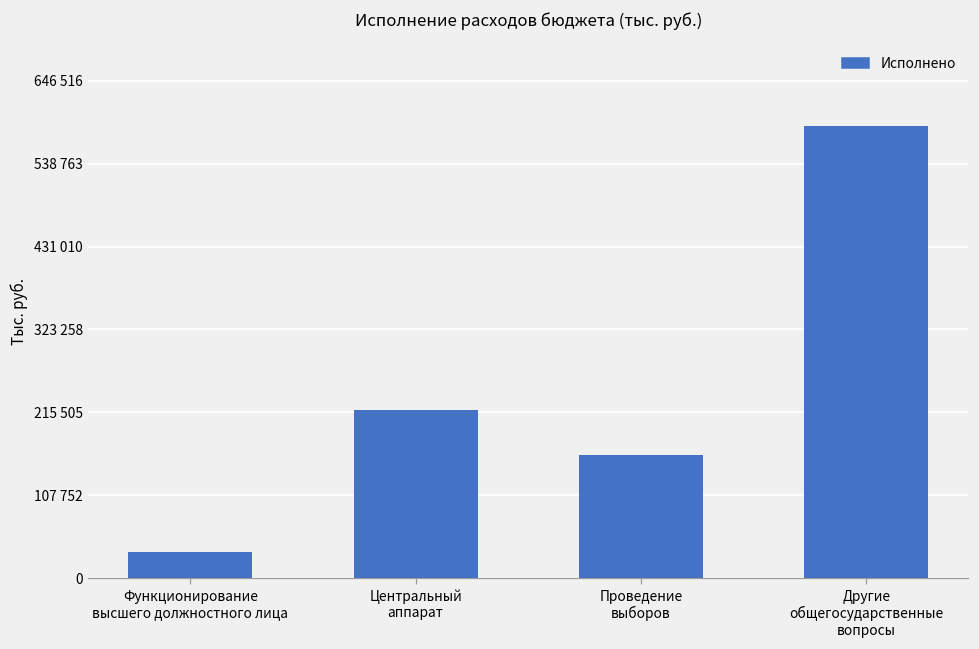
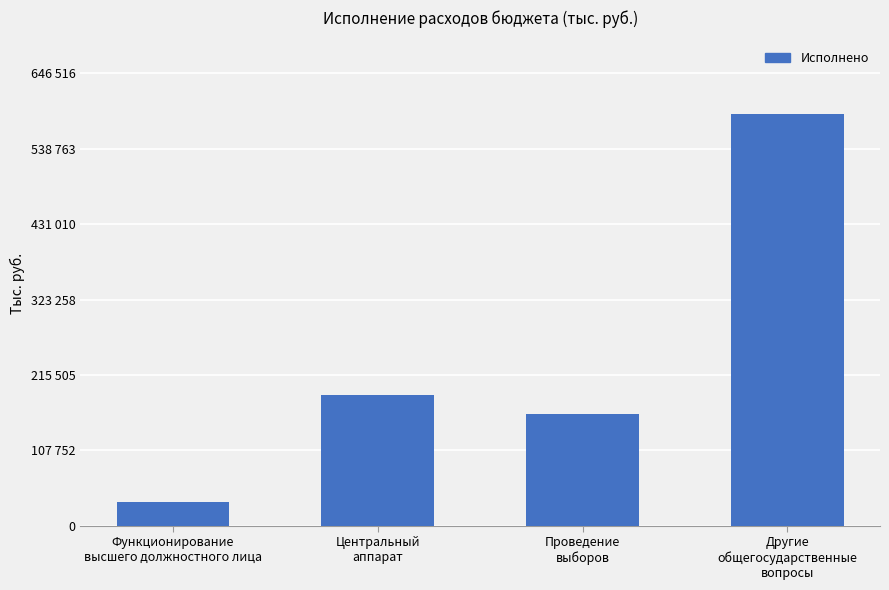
  {
    "Функционирование высшего должностного лица": 30000,
-   "Центральный аппарат": 220000,
+   "Центральный аппарат": 190000,
    "Проведение выборов": 160000,
    "Другие общегосударственные вопросы": 590000
  }
